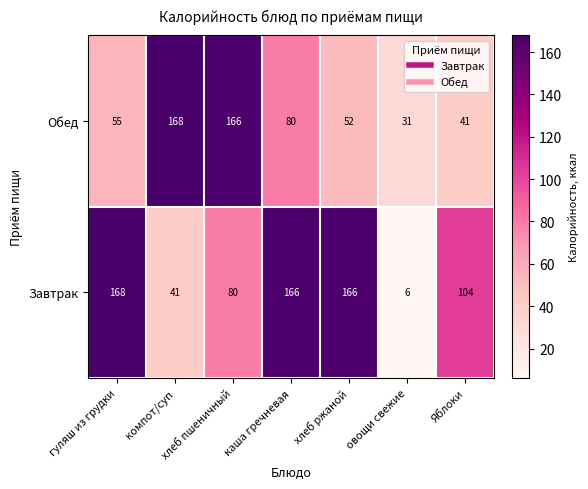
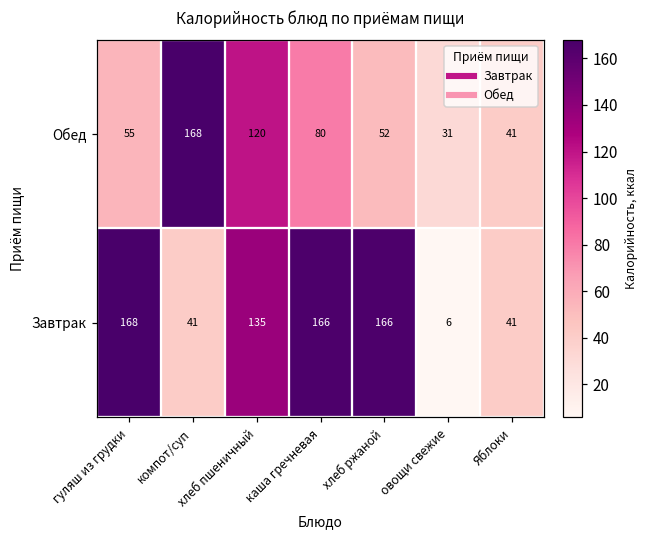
  {
    "Обед": {
      "гуляш из грудки": 55,
      "компот/суп": 168,
-     "хлеб пшеничный": 166,
+     "хлеб пшеничный": 120,
      "каша гречневая": 80,
      "хлеб ржаной": 52,
      "овощи свежие": 31,
      "Яблоки": 41
    },
    "Завтрак": {
      "гуляш из грудки": 168,
      "компот/суп": 41,
-     "хлеб пшеничный": 80,
+     "хлеб пшеничный": 135,
      "каша гречневая": 166,
      "хлеб ржаной": 166,
      "овощи свежие": 6,
-     "Яблоки": 104
+     "Яблоки": 41
    }
  }
